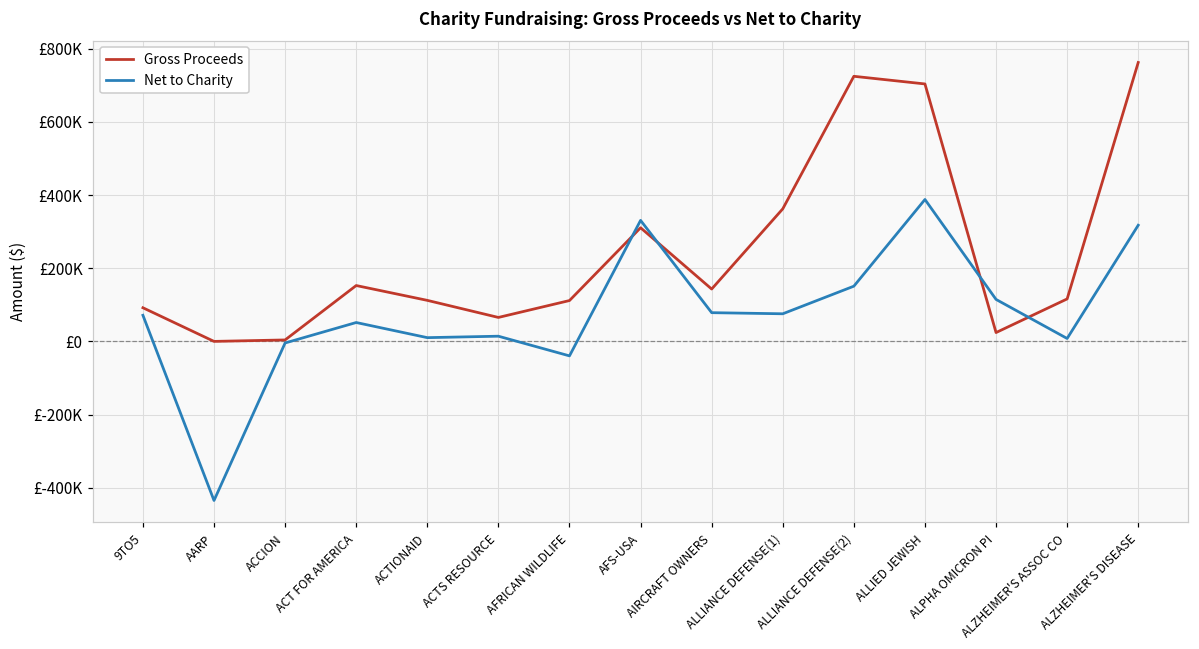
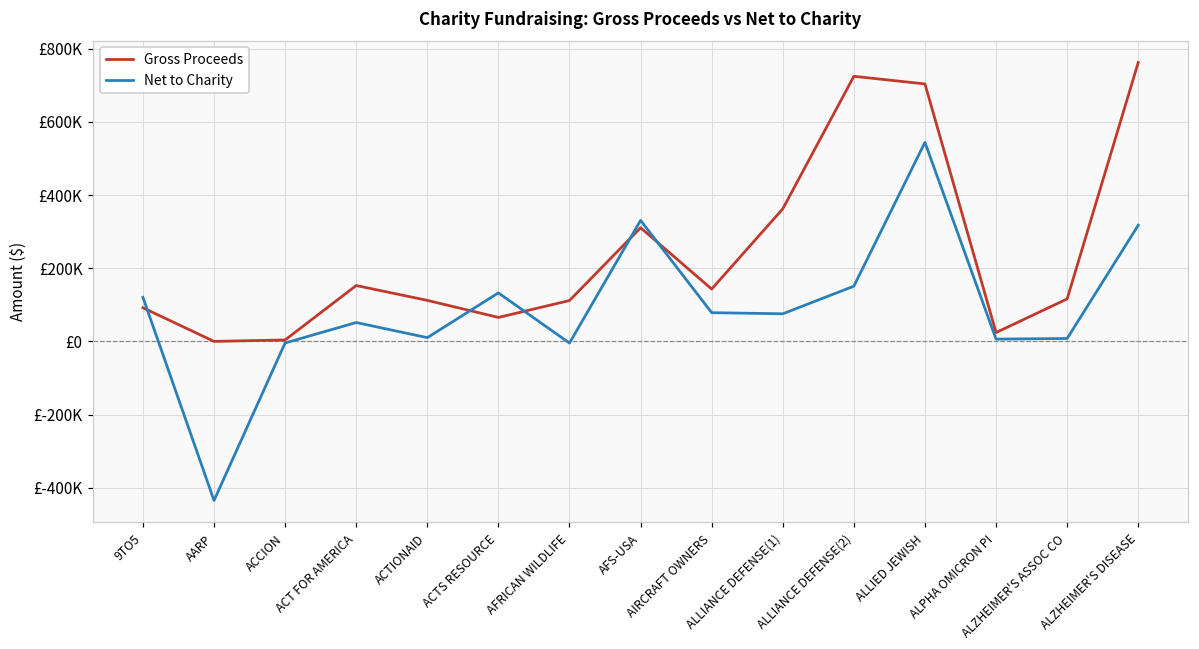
  {
    "Gross Proceeds": {
      "9TO5": "£90000",
      "AARP": "£0",
      "ACCION": "£0",
      "ACT FOR AMERICA": "£150000",
      "ACTIONAID": "£110000",
      "ACTS RESOURCE": "£70000",
      "AFRICAN WILDLIFE": "£110000",
      "AFS-USA": "£310000",
      "AIRCRAFT OWNERS": "£140000",
      "ALLIANCE DEFENSE(1)": "£360000",
      "ALLIANCE DEFENSE(2)": "£720000",
      "ALLIED JEWISH": "£700000",
      "ALPHA OMICRON PI": "£20000",
      "ALZHEIMER'S ASSOC CO": "£120000",
      "ALZHEIMER'S DISEASE": "£760000"
    },
    "Net to Charity": {
-     "9TO5": "£70000",
+     "9TO5": "£120000",
      "AARP": "£-430000",
      "ACCION": "£0",
      "ACT FOR AMERICA": "£50000",
      "ACTIONAID": "£10000",
-     "ACTS RESOURCE": "£10000",
-     "AFRICAN WILDLIFE": "£-40000",
+     "ACTS RESOURCE": "£130000",
+     "AFRICAN WILDLIFE": "£0",
      "AFS-USA": "£330000",
      "AIRCRAFT OWNERS": "£80000",
      "ALLIANCE DEFENSE(1)": "£80000",
      "ALLIANCE DEFENSE(2)": "£150000",
-     "ALLIED JEWISH": "£390000",
-     "ALPHA OMICRON PI": "£110000",
+     "ALLIED JEWISH": "£540000",
+     "ALPHA OMICRON PI": "£10000",
      "ALZHEIMER'S ASSOC CO": "£10000",
      "ALZHEIMER'S DISEASE": "£320000"
    }
  }
